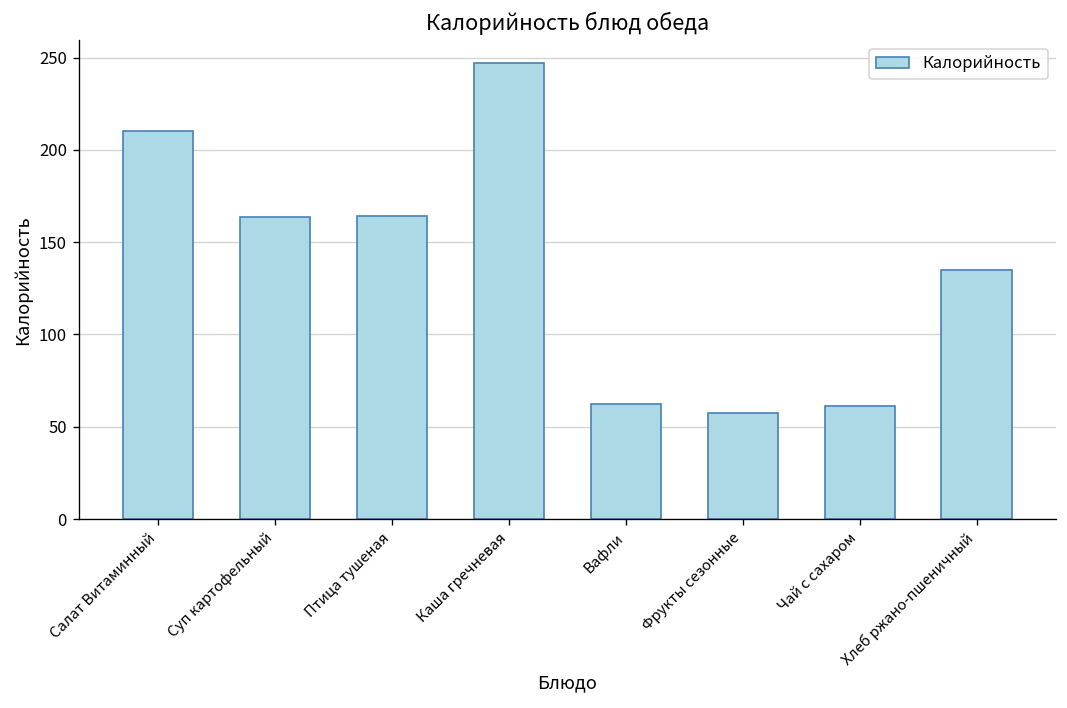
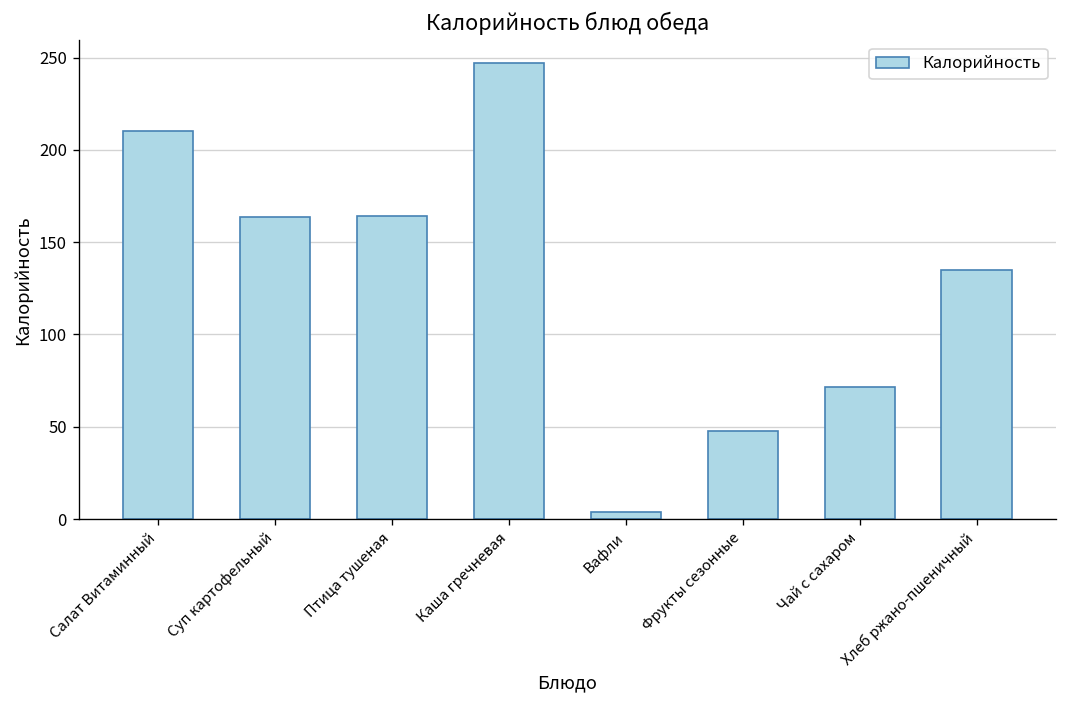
  {
    "Салат Витаминный": 210,
    "Суп картофельный": 164,
    "Птица тушеная": 164,
    "Каша гречневая": 247,
-   "Вафли": 63,
-   "Фрукты сезонные": 58,
-   "Чай с сахаром": 61,
+   "Вафли": 4,
+   "Фрукты сезонные": 48,
+   "Чай с сахаром": 72,
    "Хлеб ржано-пшеничный": 135
  }
